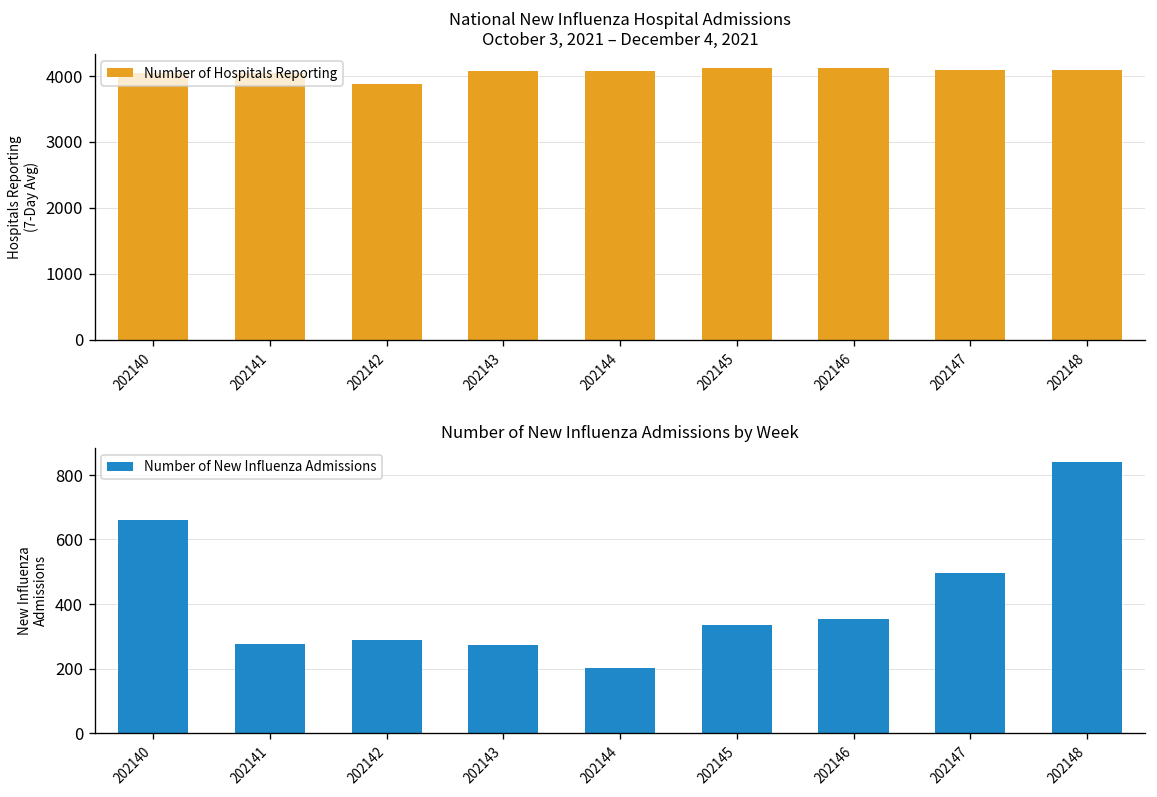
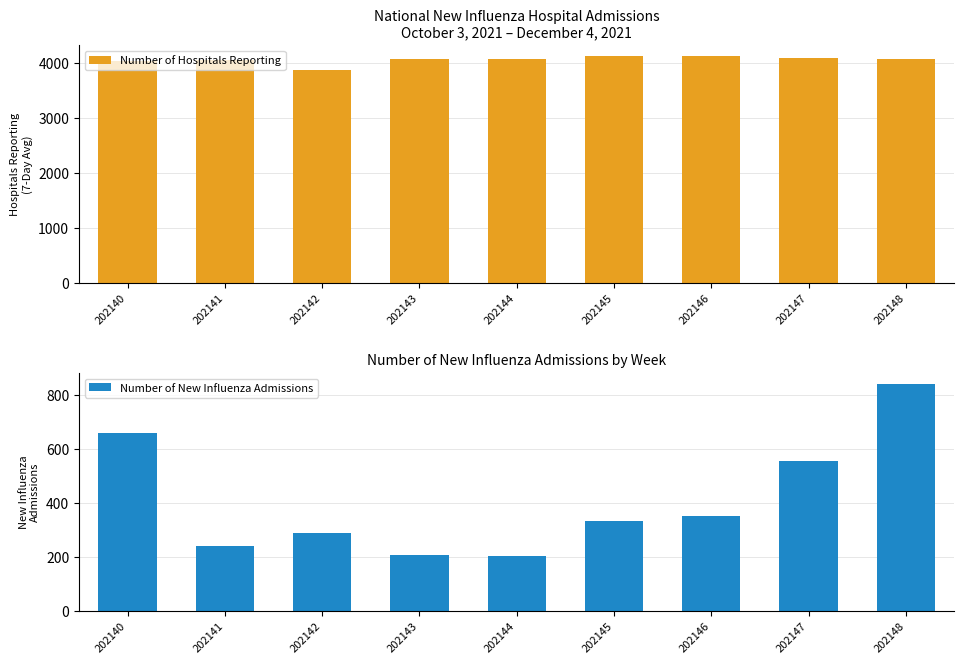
  {
    "National New Influenza Hospital Admissions October 3, 2021 – December 4, 2021": {
      "202142": 3900,
      "202143": 4100,
      "202144": 4100,
      "202145": 4100,
      "202146": 4100,
      "202147": 4100,
      "202148": 4100
    },
    "Number of New Influenza Admissions by Week": {
      "202140": 660,
-     "202141": 280,
+     "202141": 240,
      "202142": 290,
-     "202143": 270,
+     "202143": 210,
      "202144": 200,
      "202145": 330,
      "202146": 350,
-     "202147": 500,
+     "202147": 560,
      "202148": 840
    }
  }
